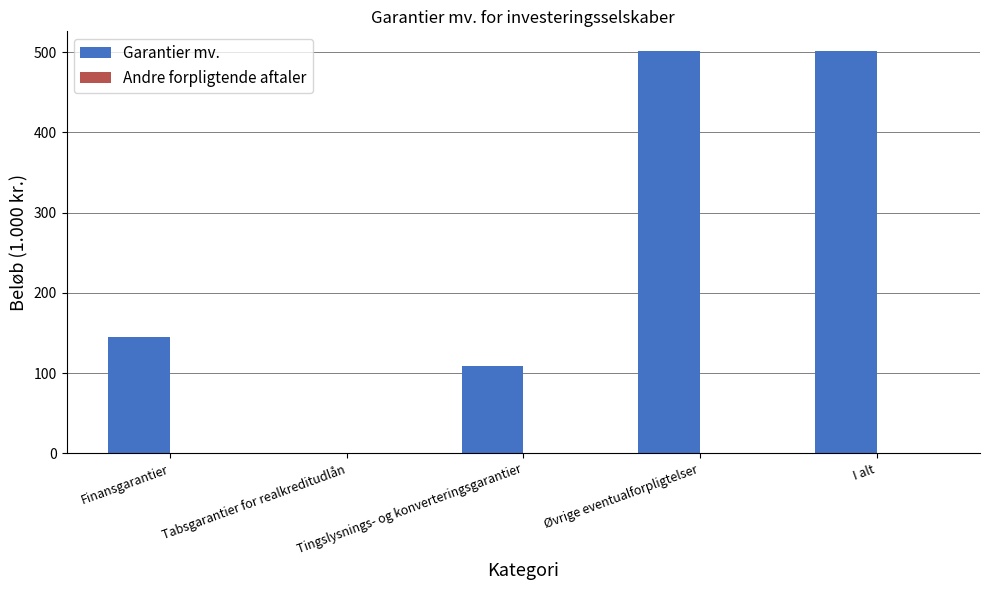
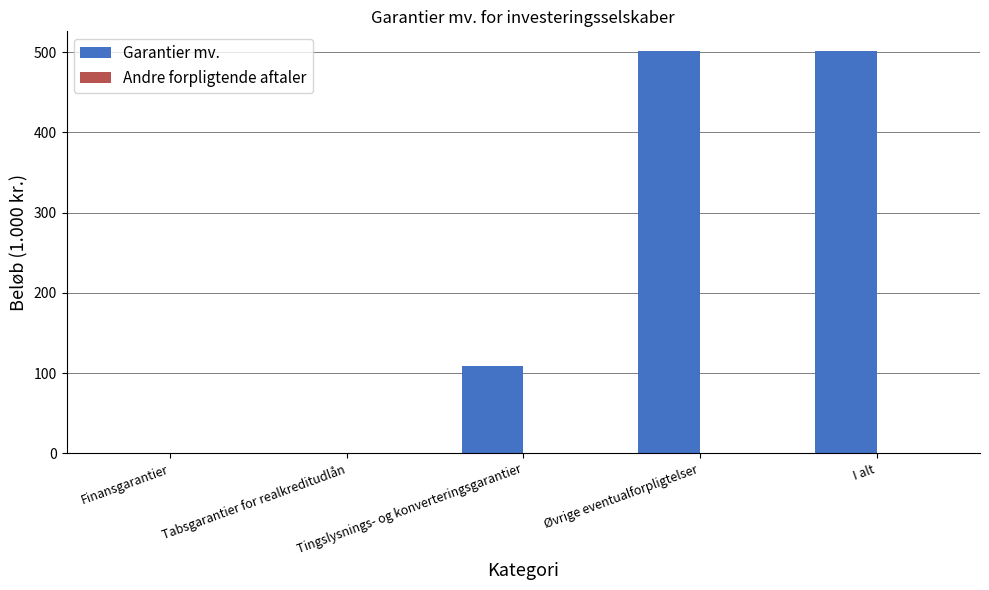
  {
    "Garantier mv.": {
-     "Finansgarantier": 150,
+     "Finansgarantier": 0,
      "Tabsgarantier for realkreditudlån": 0,
      "Tingslysnings- og konverteringsgarantier": 110,
      "Øvrige eventualforpligtelser": 500,
      "I alt": 500
    },
    "Andre forpligtende aftaler": {
      "Finansgarantier": 0,
      "Tabsgarantier for realkreditudlån": 0,
      "Tingslysnings- og konverteringsgarantier": 0,
      "Øvrige eventualforpligtelser": 0,
      "I alt": 0
    }
  }
